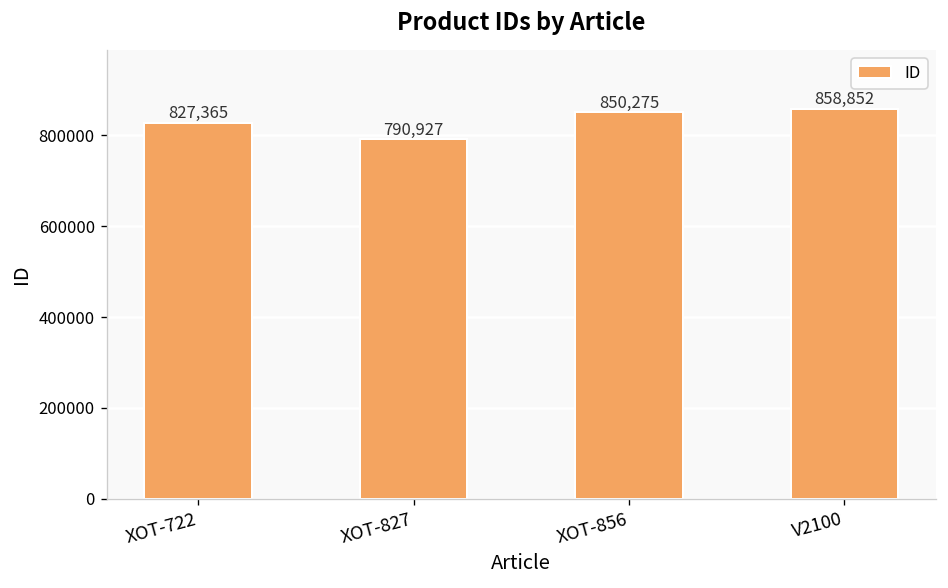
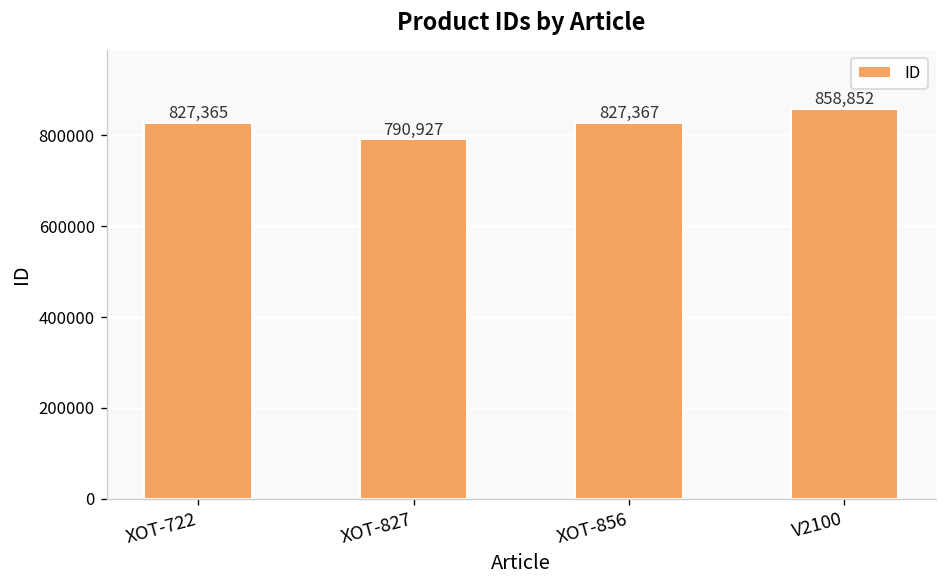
  {
    "XOT-722": "827,365",
    "XOT-827": "790,927",
-   "XOT-856": "850,275",
+   "XOT-856": "827,367",
    "V2100": "858,852"
  }
